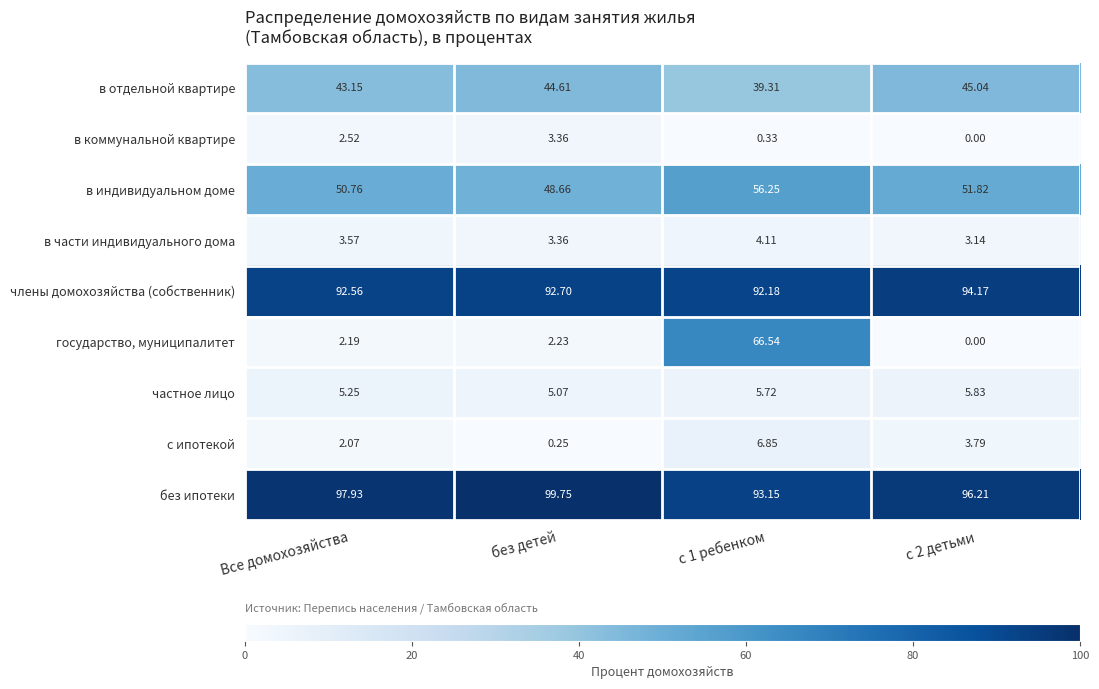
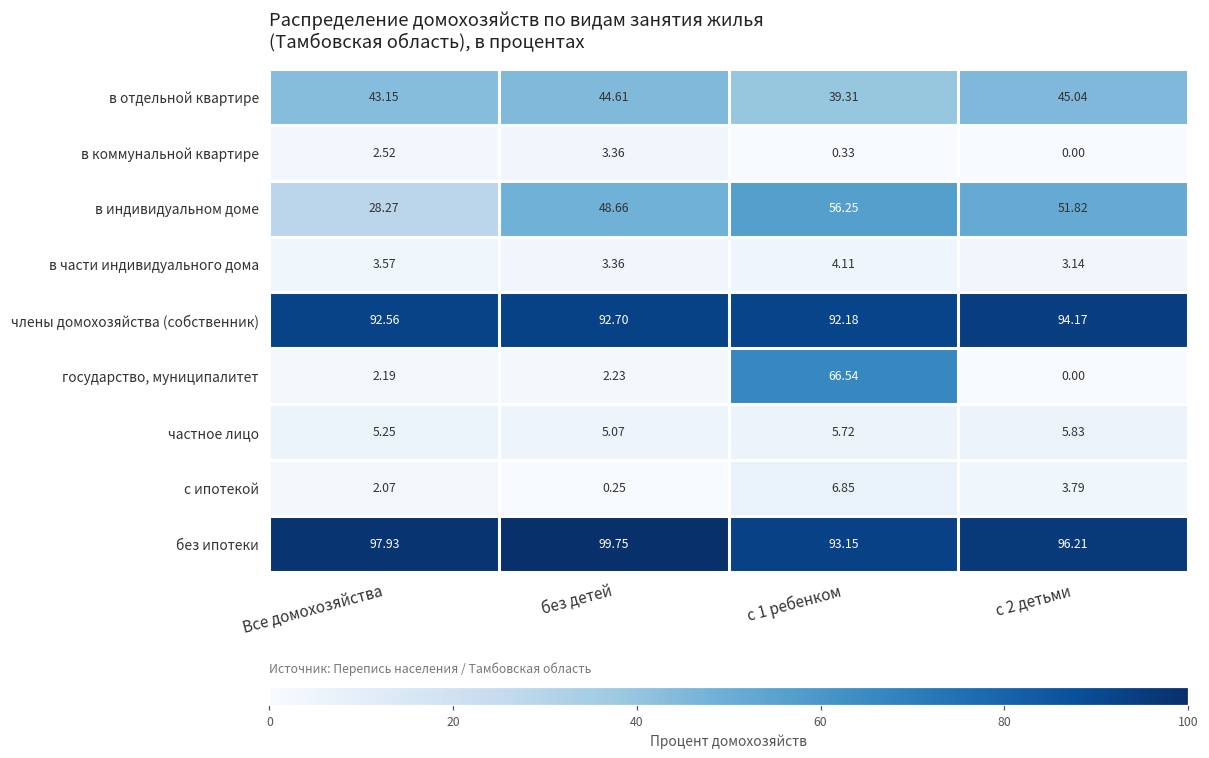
  {
    "в отдельной квартире": {
      "Все домохозяйства": 43.15,
      "без детей": 44.61,
      "с 1 ребенком": 39.31,
      "с 2 детьми": 45.04
    },
    "в коммунальной квартире": {
      "Все домохозяйства": 2.52,
      "без детей": 3.36,
      "с 1 ребенком": 0.33,
      "с 2 детьми": 0.00
    },
    "в индивидуальном доме": {
-     "Все домохозяйства": 50.76,
+     "Все домохозяйства": 28.27,
      "без детей": 48.66,
      "с 1 ребенком": 56.25,
      "с 2 детьми": 51.82
    },
    "в части индивидуального дома": {
      "Все домохозяйства": 3.57,
      "без детей": 3.36,
      "с 1 ребенком": 4.11,
      "с 2 детьми": 3.14
    },
    "члены домохозяйства (собственник)": {
      "Все домохозяйства": 92.56,
      "без детей": 92.70,
      "с 1 ребенком": 92.18,
      "с 2 детьми": 94.17
    },
    "государство, муниципалитет": {
      "Все домохозяйства": 2.19,
      "без детей": 2.23,
      "с 1 ребенком": 66.54,
      "с 2 детьми": 0.00
    },
    "частное лицо": {
      "Все домохозяйства": 5.25,
      "без детей": 5.07,
      "с 1 ребенком": 5.72,
      "с 2 детьми": 5.83
    },
    "с ипотекой": {
      "Все домохозяйства": 2.07,
      "без детей": 0.25,
      "с 1 ребенком": 6.85,
      "с 2 детьми": 3.79
    },
    "без ипотеки": {
      "Все домохозяйства": 97.93,
      "без детей": 99.75,
      "с 1 ребенком": 93.15,
      "с 2 детьми": 96.21
    }
  }
